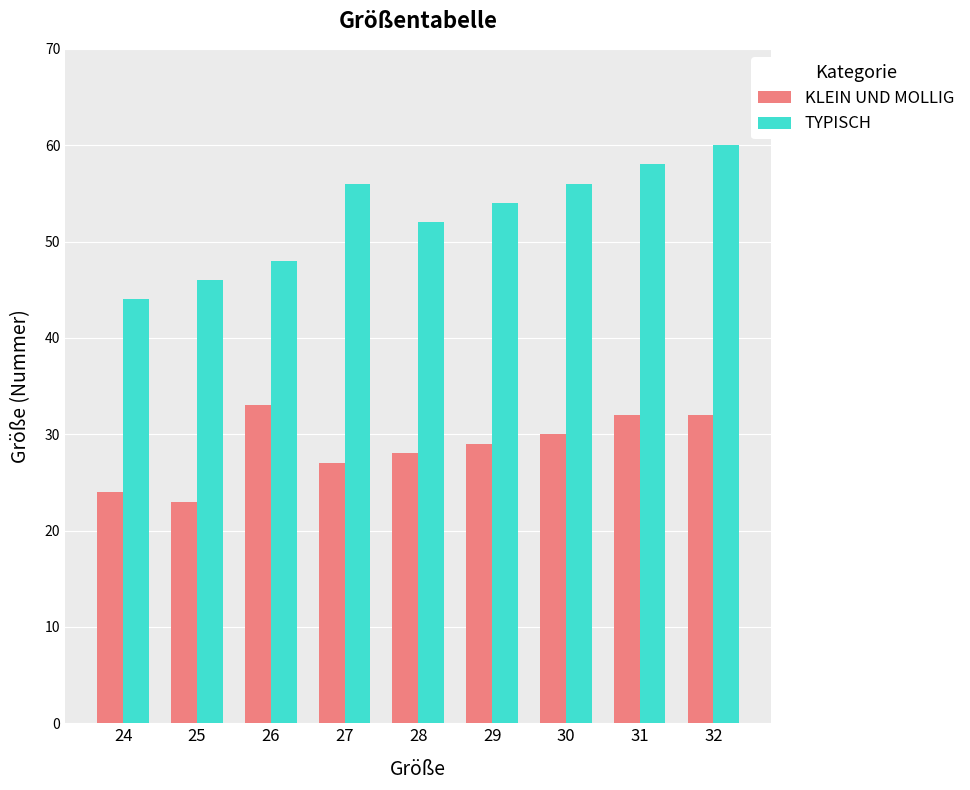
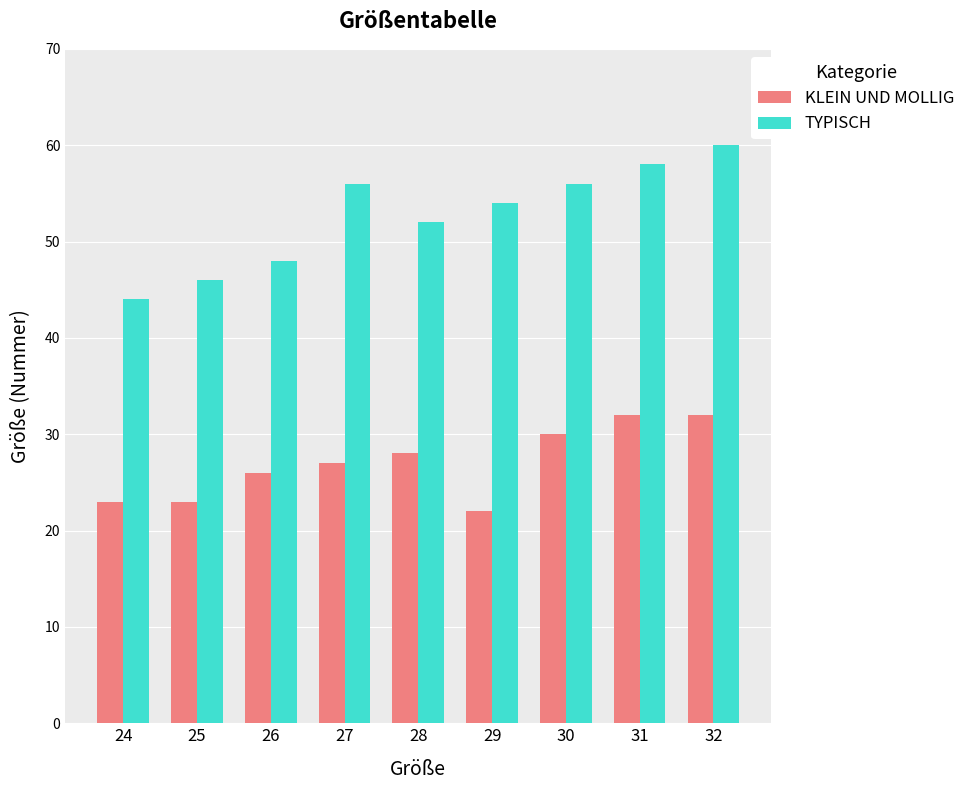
  {
    "KLEIN UND MOLLIG": {
-     "24": 24,
+     "24": 23,
      "25": 23,
-     "26": 33,
+     "26": 26,
      "27": 27,
      "28": 28,
-     "29": 29,
+     "29": 22,
      "30": 30,
      "31": 32,
      "32": 32
    },
    "TYPISCH": {
      "24": 44,
      "25": 46,
      "26": 48,
      "27": 56,
      "28": 52,
      "29": 54,
      "30": 56,
      "31": 58,
      "32": 60
    }
  }
